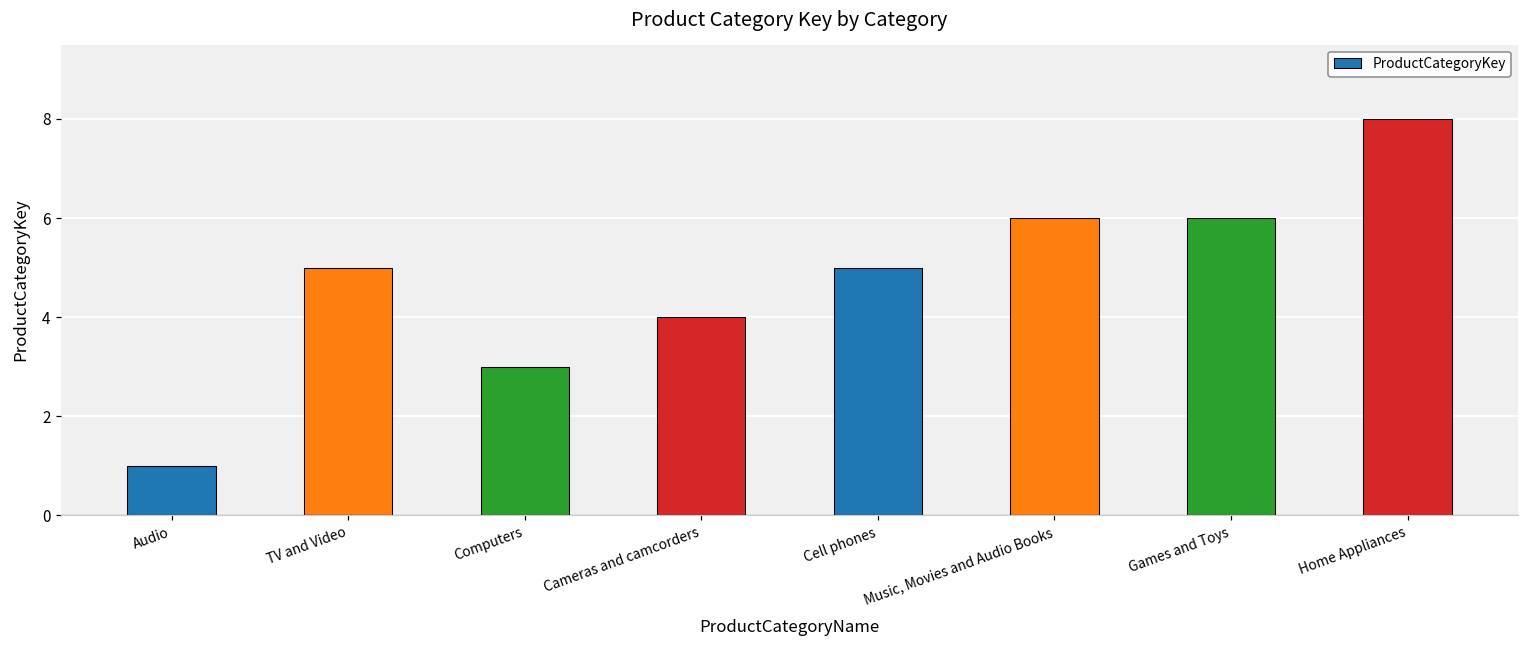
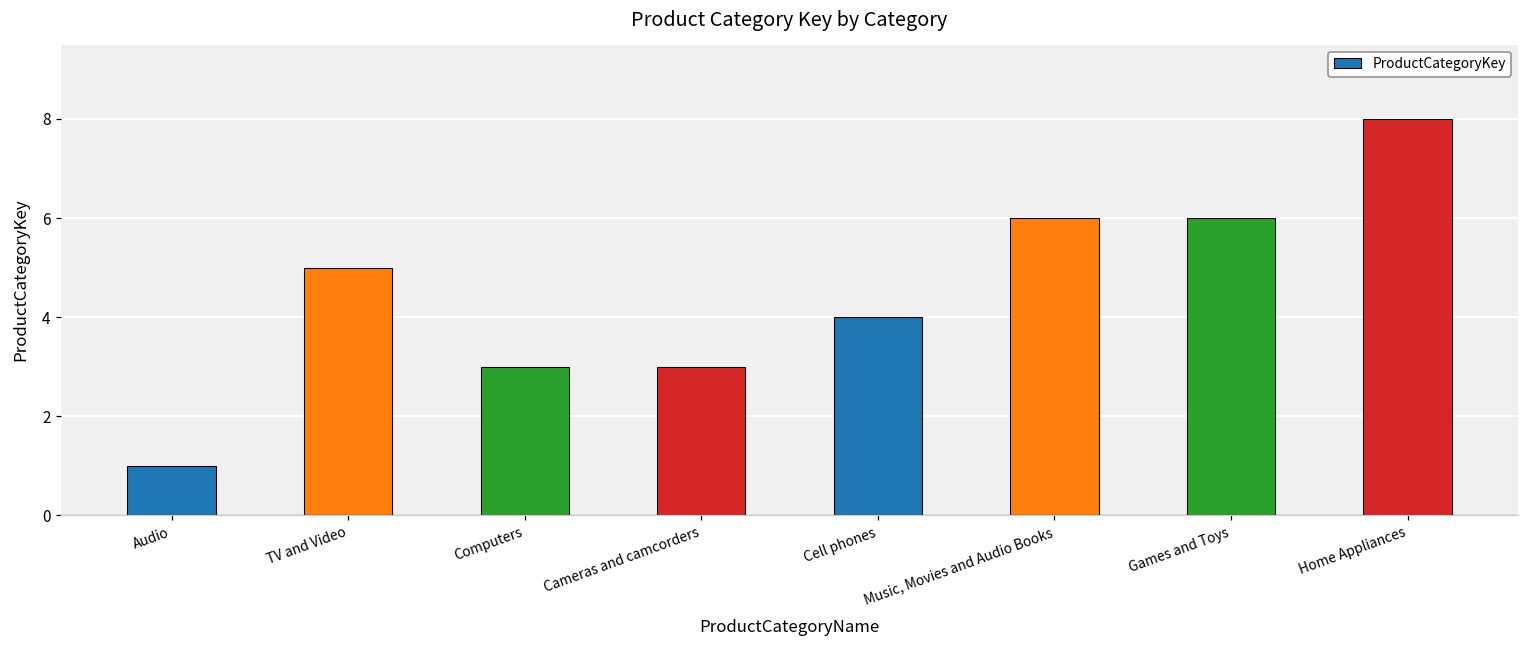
  {
    "Audio": 1,
    "TV and Video": 5,
    "Computers": 3,
-   "Cameras and camcorders": 4,
-   "Cell phones": 5,
+   "Cameras and camcorders": 3,
+   "Cell phones": 4,
    "Music, Movies and Audio Books": 6,
    "Games and Toys": 6,
    "Home Appliances": 8
  }
